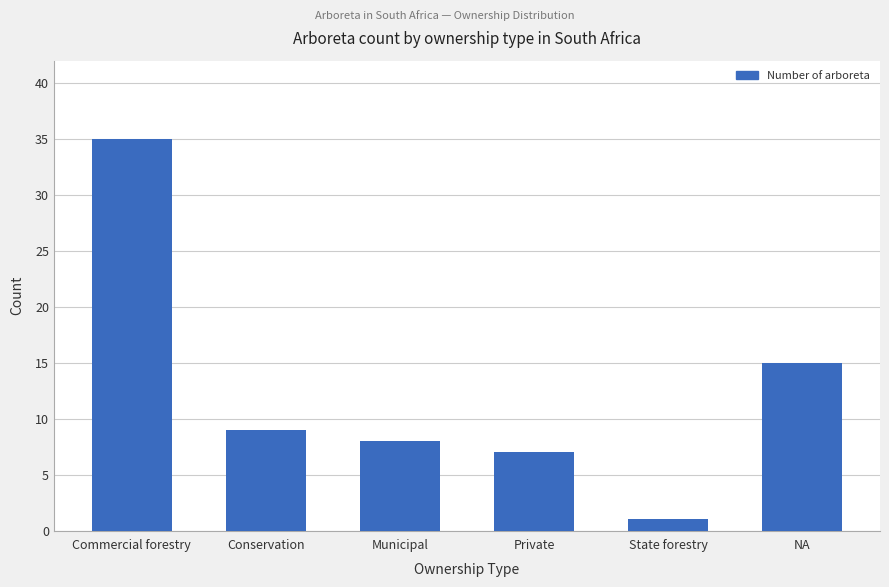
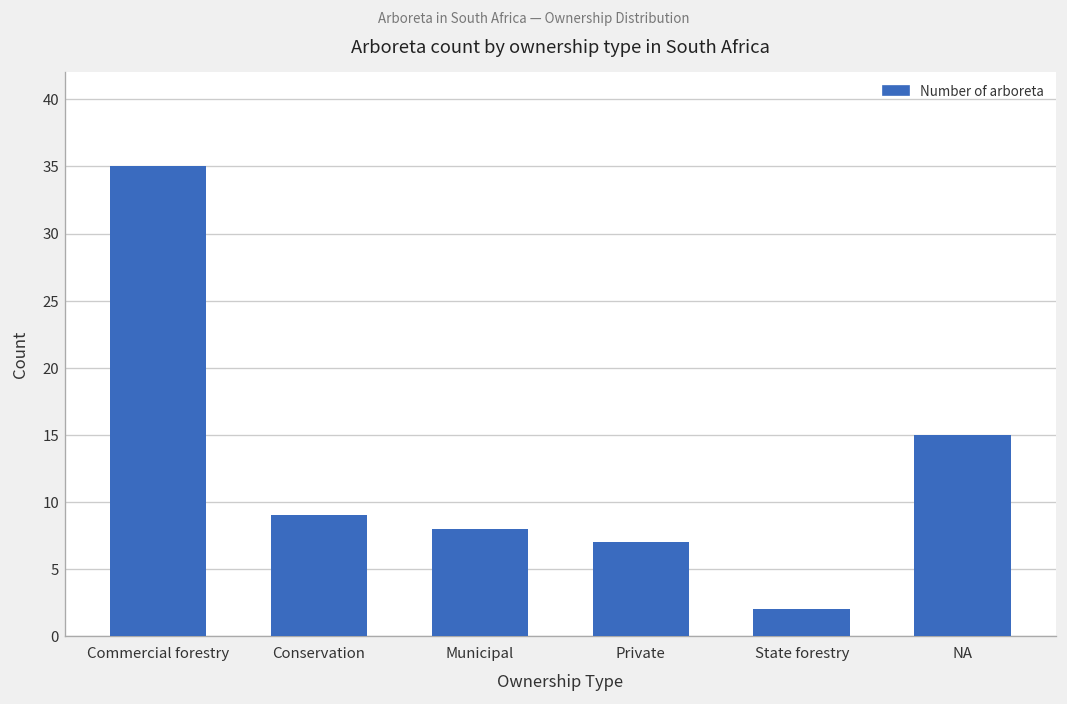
  {
    "Commercial forestry": 35,
    "Conservation": 9,
    "Municipal": 8,
    "Private": 7,
-   "State forestry": 1,
+   "State forestry": 2,
    "NA": 15
  }
